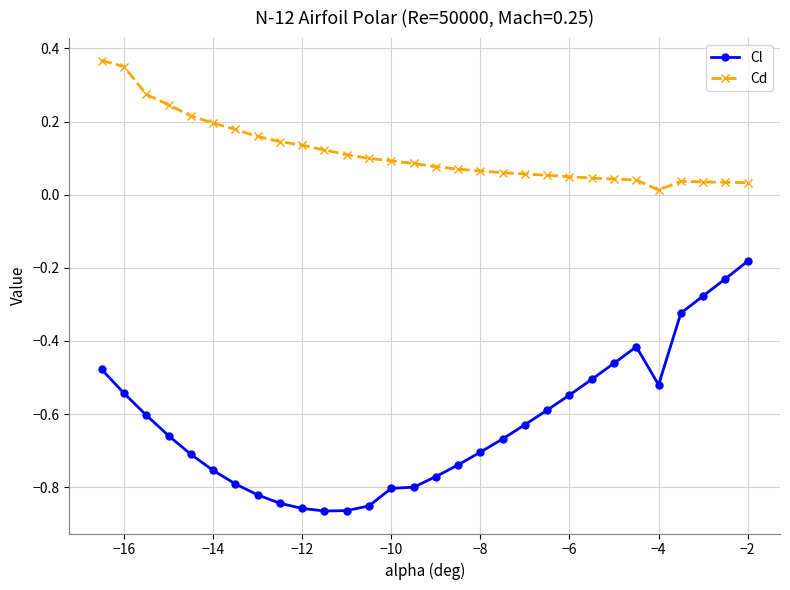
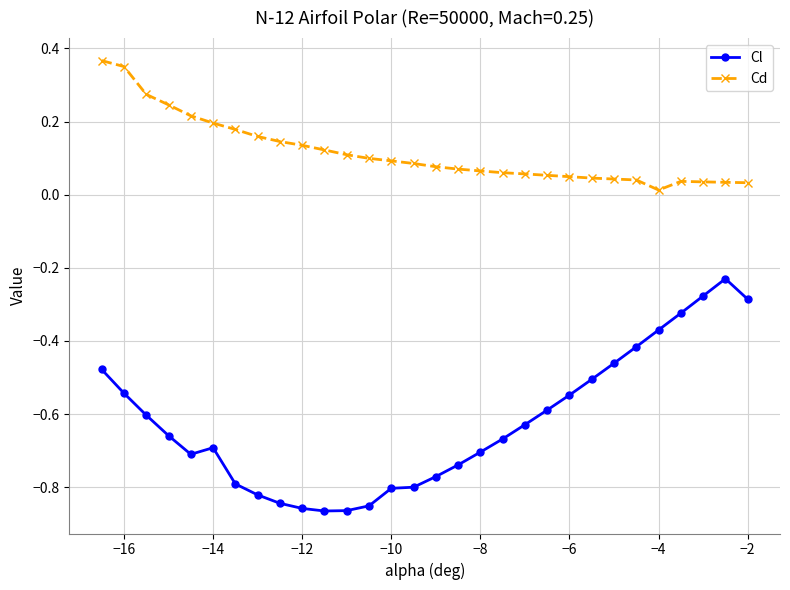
  {
    "Cl": {
      "−16": -0.54,
-     "−14": -0.75,
+     "−14": -0.69,
      "−12": -0.86,
      "−10": -0.80,
      "−8": -0.70,
      "−6": -0.55,
-     "−4": -0.52,
-     "−2": -0.18
+     "−4": -0.37,
+     "−2": -0.29
    },
    "Cd": {
      "−16": 0.35,
      "−14": 0.20,
      "−12": 0.13,
      "−10": 0.09,
      "−8": 0.06,
      "−6": 0.05,
      "−4": 0.01,
      "−2": 0.03
    }
  }
